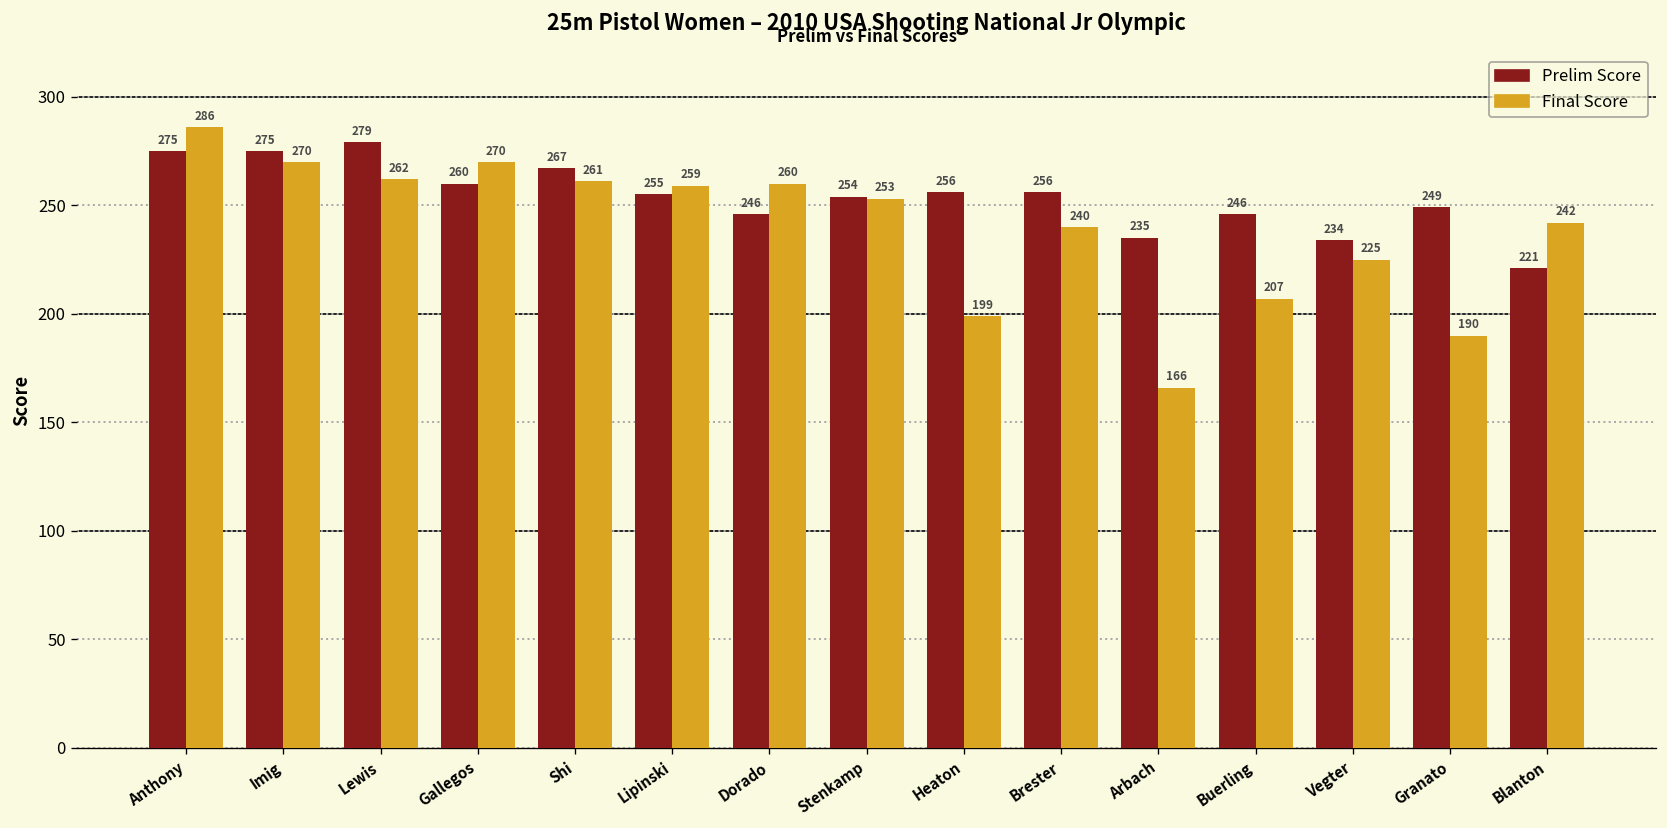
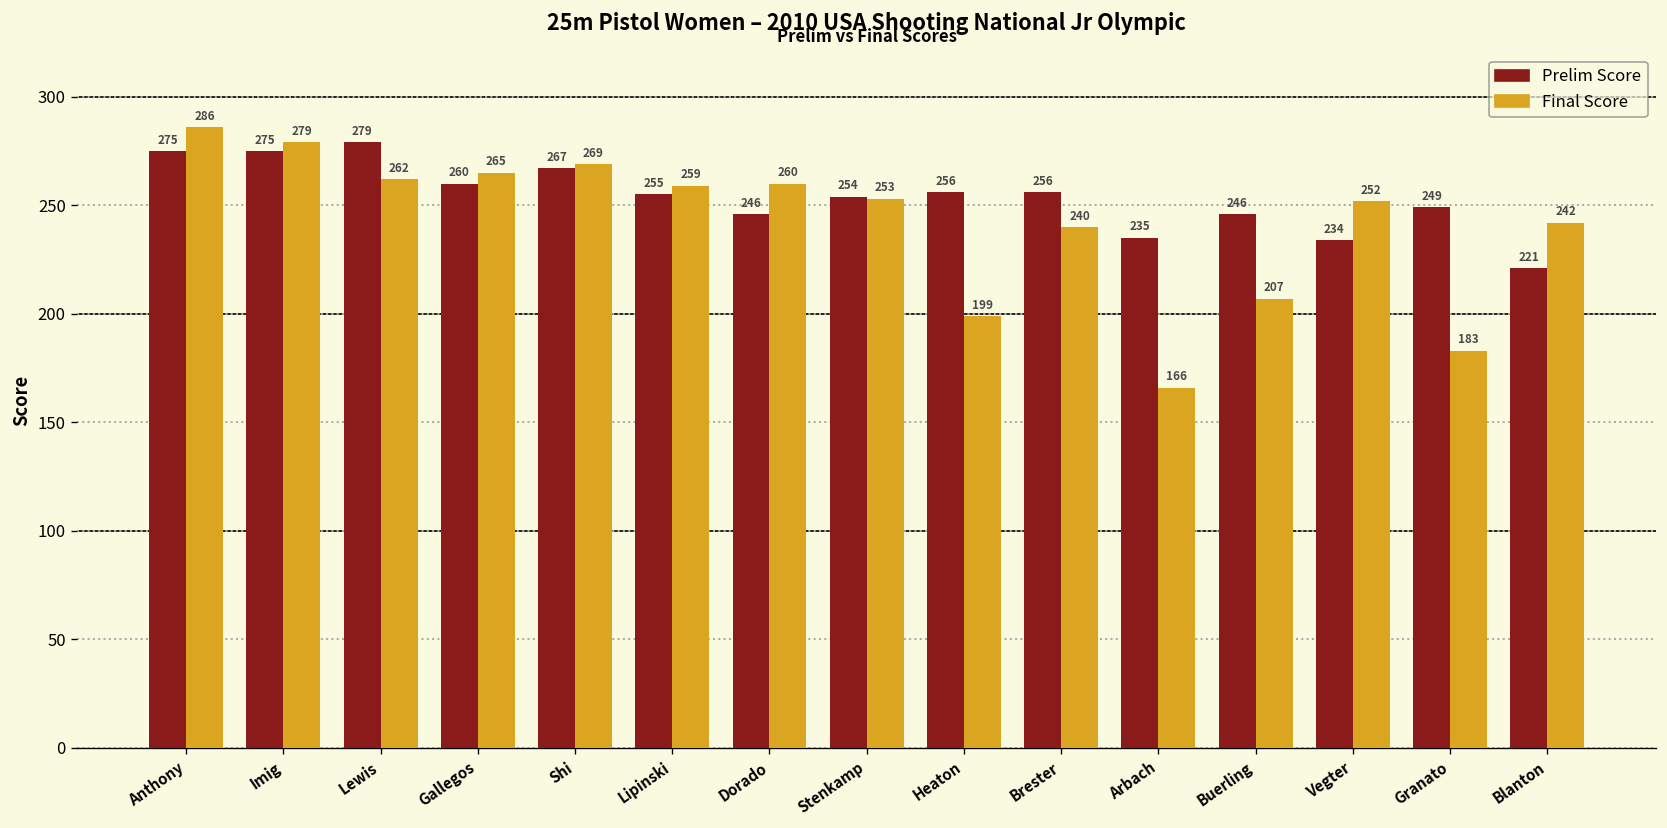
  {
    "Prelim Score": {
      "Anthony": 275,
      "Imig": 275,
      "Lewis": 279,
      "Gallegos": 260,
      "Shi": 267,
      "Lipinski": 255,
      "Dorado": 246,
      "Stenkamp": 254,
      "Heaton": 256,
      "Brester": 256,
      "Arbach": 235,
      "Buerling": 246,
      "Vegter": 234,
      "Granato": 249,
      "Blanton": 221
    },
    "Final Score": {
      "Anthony": 286,
-     "Imig": 270,
+     "Imig": 279,
      "Lewis": 262,
-     "Gallegos": 270,
-     "Shi": 261,
+     "Gallegos": 265,
+     "Shi": 269,
      "Lipinski": 259,
      "Dorado": 260,
      "Stenkamp": 253,
      "Heaton": 199,
      "Brester": 240,
      "Arbach": 166,
      "Buerling": 207,
-     "Vegter": 225,
-     "Granato": 190,
+     "Vegter": 252,
+     "Granato": 183,
      "Blanton": 242
    }
  }
